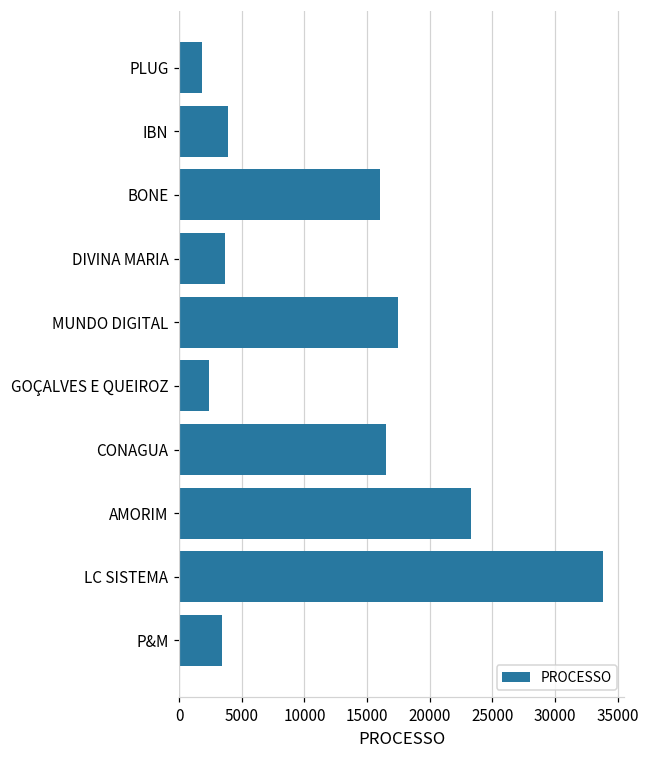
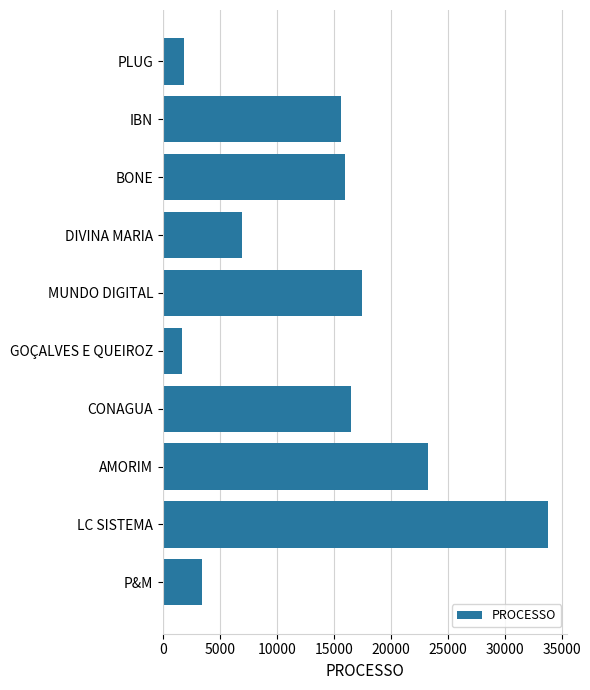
  {
    "PLUG": 1800,
-   "IBN": 3900,
+   "IBN": 15700,
    "BONE": 16000,
-   "DIVINA MARIA": 3600,
+   "DIVINA MARIA": 6900,
    "MUNDO DIGITAL": 17500,
-   "GOÇALVES E QUEIROZ": 2400,
+   "GOÇALVES E QUEIROZ": 1700,
    "CONAGUA": 16500,
    "AMORIM": 23300,
    "LC SISTEMA": 33800,
    "P&M": 3400
  }
